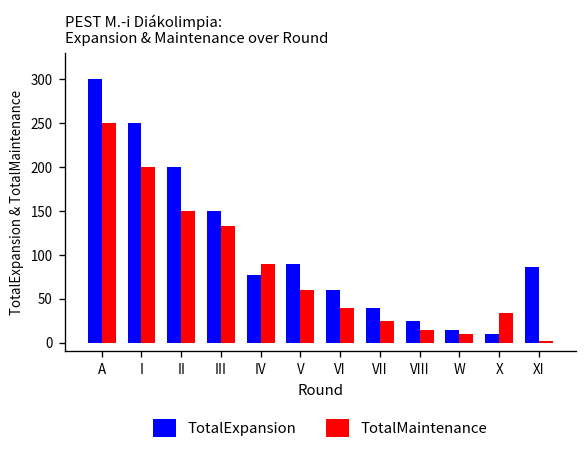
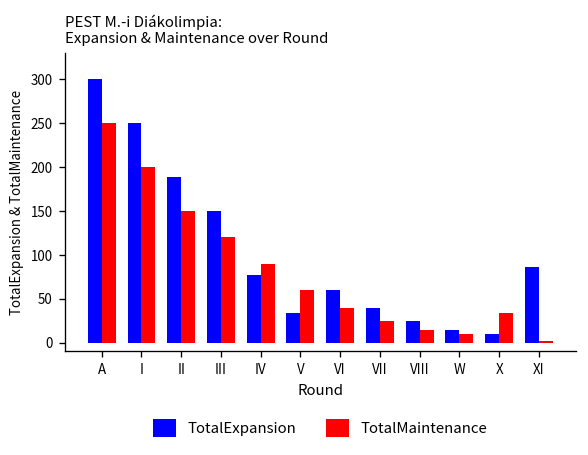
  {
    "TotalExpansion": {
      "A": 300,
      "I": 250,
-     "II": 200,
+     "II": 190,
      "III": 150,
      "IV": 80,
-     "V": 90,
+     "V": 30,
      "VI": 60,
      "VII": 40,
      "VIII": 30,
      "W": 20,
      "X": 10,
      "XI": 90
    },
    "TotalMaintenance": {
      "A": 250,
      "I": 200,
      "II": 150,
-     "III": 130,
+     "III": 120,
      "IV": 90,
      "V": 60,
      "VI": 40,
      "VII": 30,
      "VIII": 20,
      "W": 10,
      "X": 30
    }
  }
